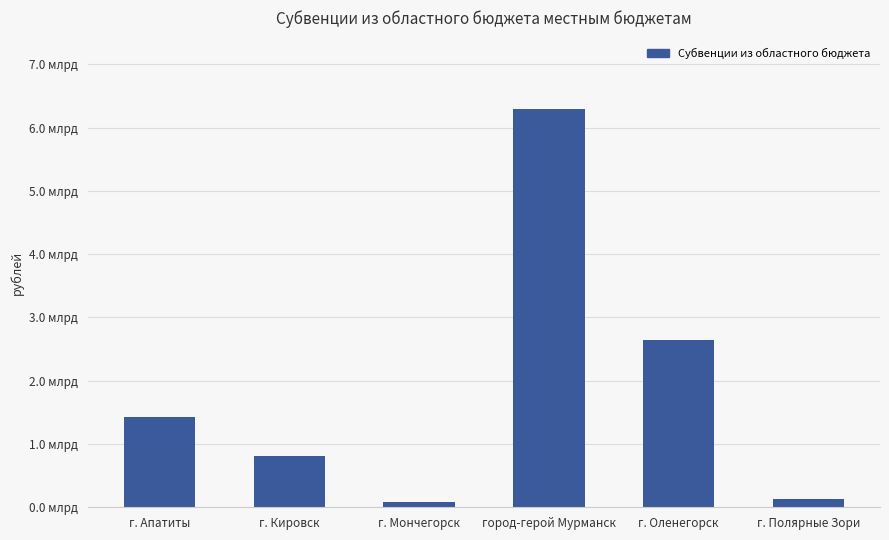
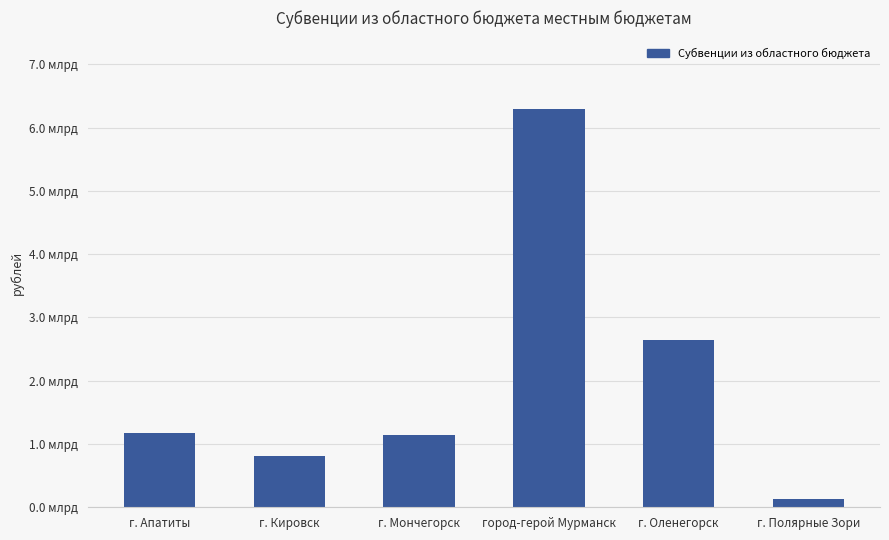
  {
-   "г. Апатиты": "1.4 млрд",
+   "г. Апатиты": "1.2 млрд",
    "г. Кировск": "0.8 млрд",
-   "г. Мончегорск": "0.1 млрд",
+   "г. Мончегорск": "1.1 млрд",
    "город-герой Мурманск": "6.3 млрд",
    "г. Оленегорск": "2.6 млрд",
    "г. Полярные Зори": "0.1 млрд"
  }
